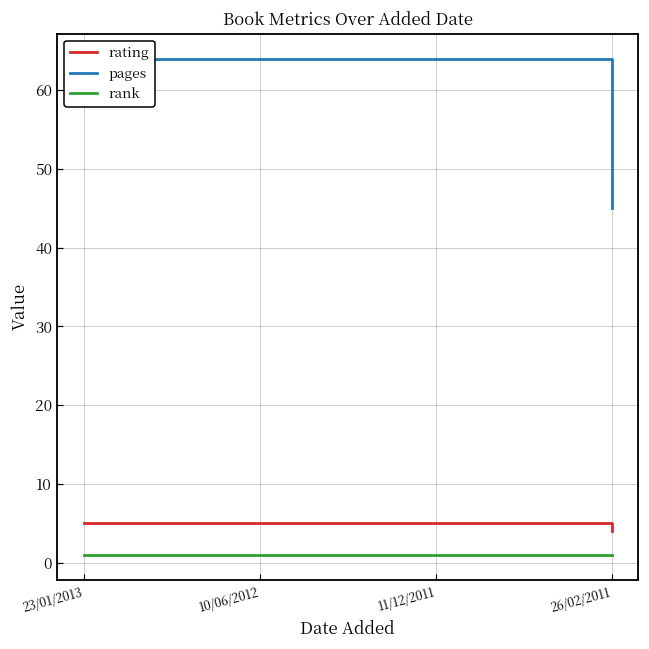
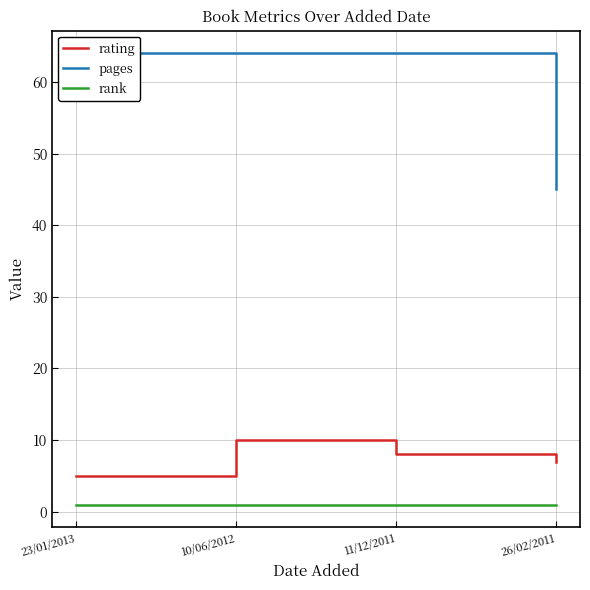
  {
    "rating": {
      "23/01/2013": 5,
-     "10/06/2012": 5,
-     "11/12/2011": 5,
-     "26/02/2011": 4
+     "10/06/2012": 10,
+     "11/12/2011": 8,
+     "26/02/2011": 7
    },
    "pages": {
      "10/06/2012": 64,
      "11/12/2011": 64,
      "26/02/2011": 45
    },
    "rank": {
      "23/01/2013": 1,
      "10/06/2012": 1,
      "11/12/2011": 1,
      "26/02/2011": 1
    }
  }
